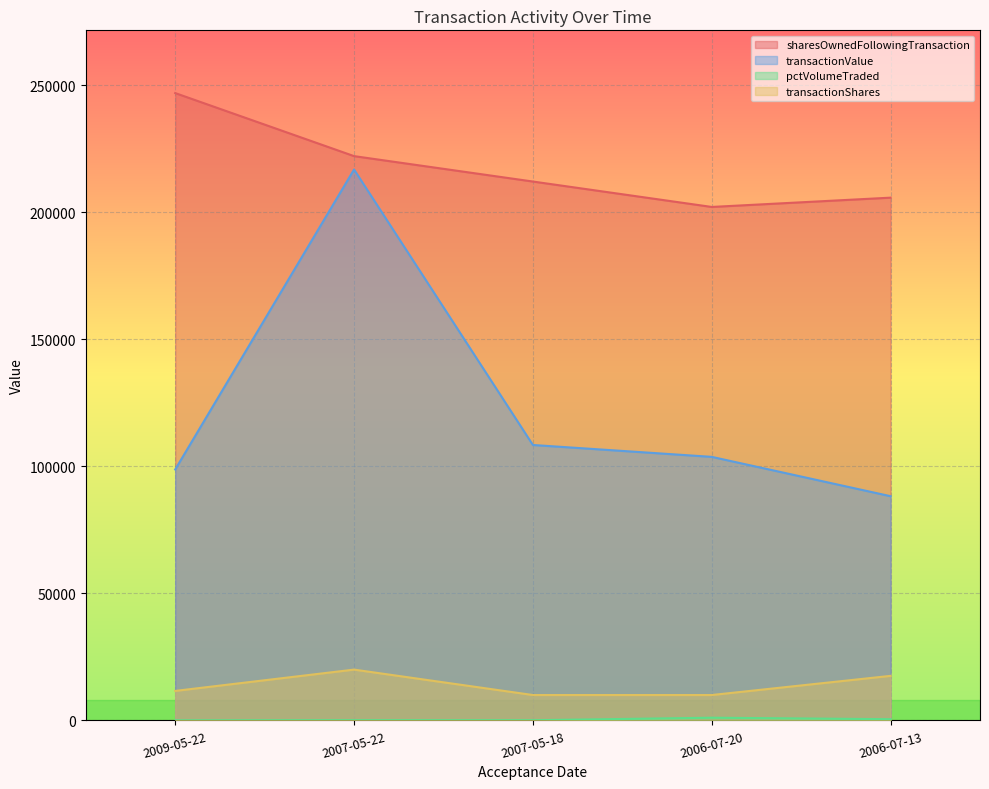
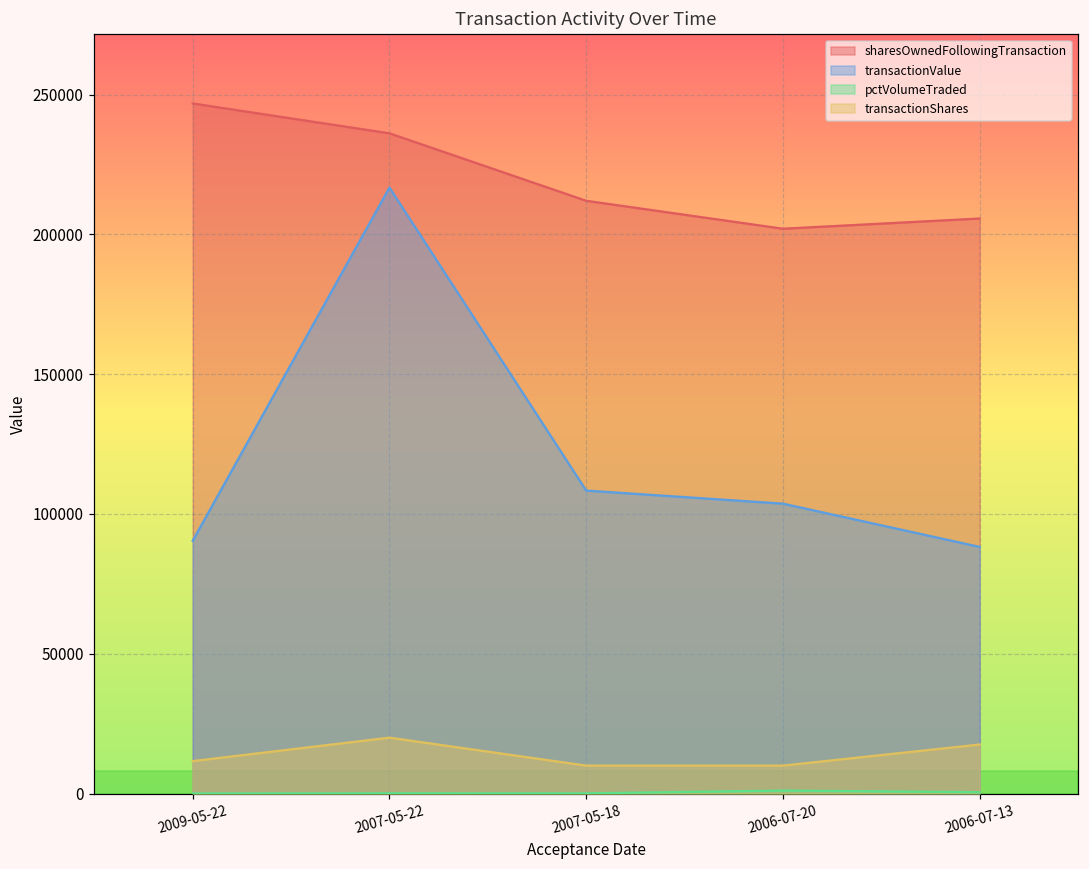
  {
    "sharesOwnedFollowingTransaction": {
      "2009-05-22": 247000,
-     "2007-05-22": 222000,
+     "2007-05-22": 236000,
      "2007-05-18": 212000,
      "2006-07-20": 202000,
      "2006-07-13": 206000
    },
    "transactionValue": {
-     "2009-05-22": 99000,
+     "2009-05-22": 90000,
      "2007-05-22": 217000,
      "2007-05-18": 108000,
      "2006-07-20": 104000,
      "2006-07-13": 88000
    },
    "pctVolumeTraded": {
      "2009-05-22": 0,
      "2007-05-22": 0,
      "2007-05-18": 0,
      "2006-07-20": 1000,
      "2006-07-13": 0
    },
    "transactionShares": {
      "2009-05-22": 12000,
      "2007-05-22": 20000,
      "2007-05-18": 10000,
      "2006-07-20": 10000,
      "2006-07-13": 18000
    }
  }
